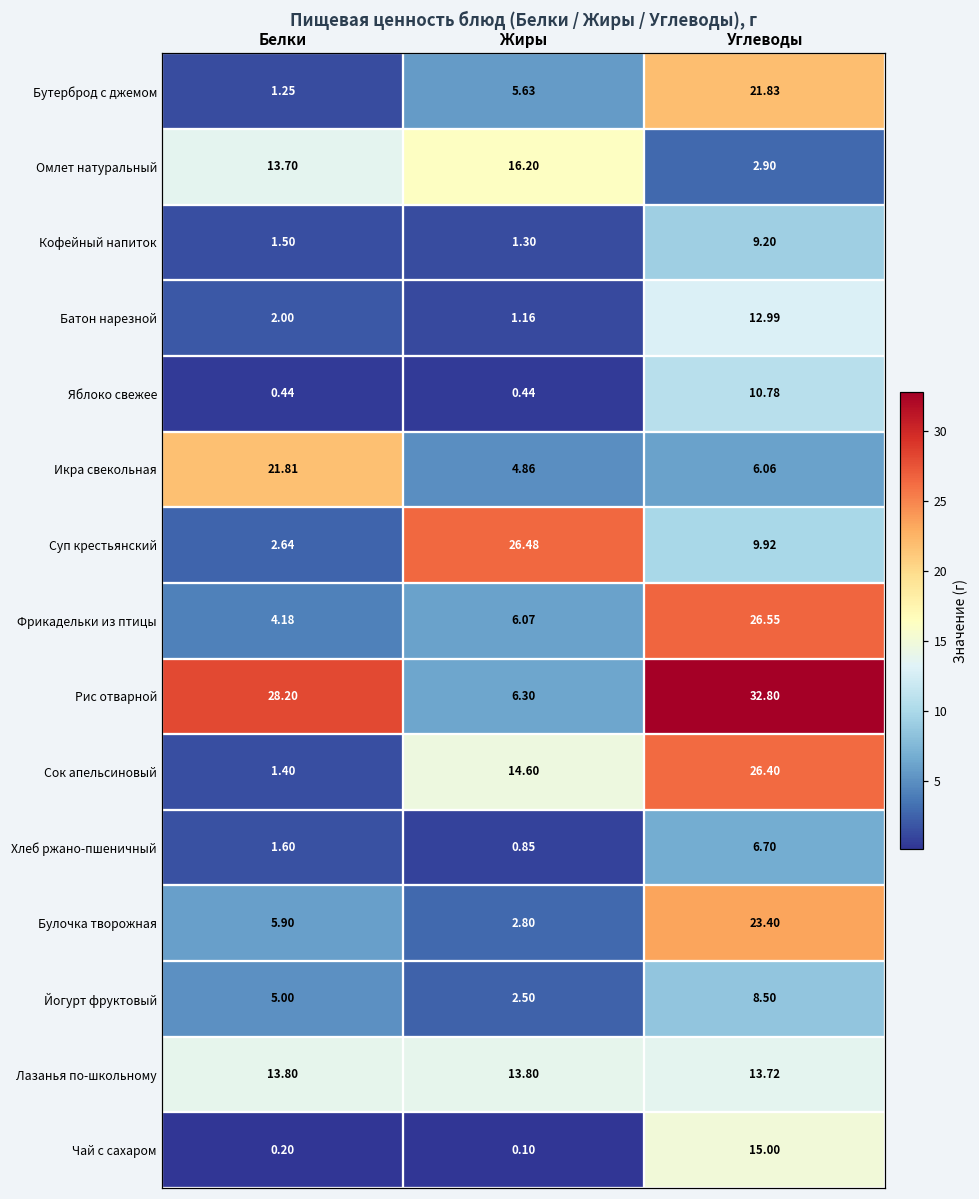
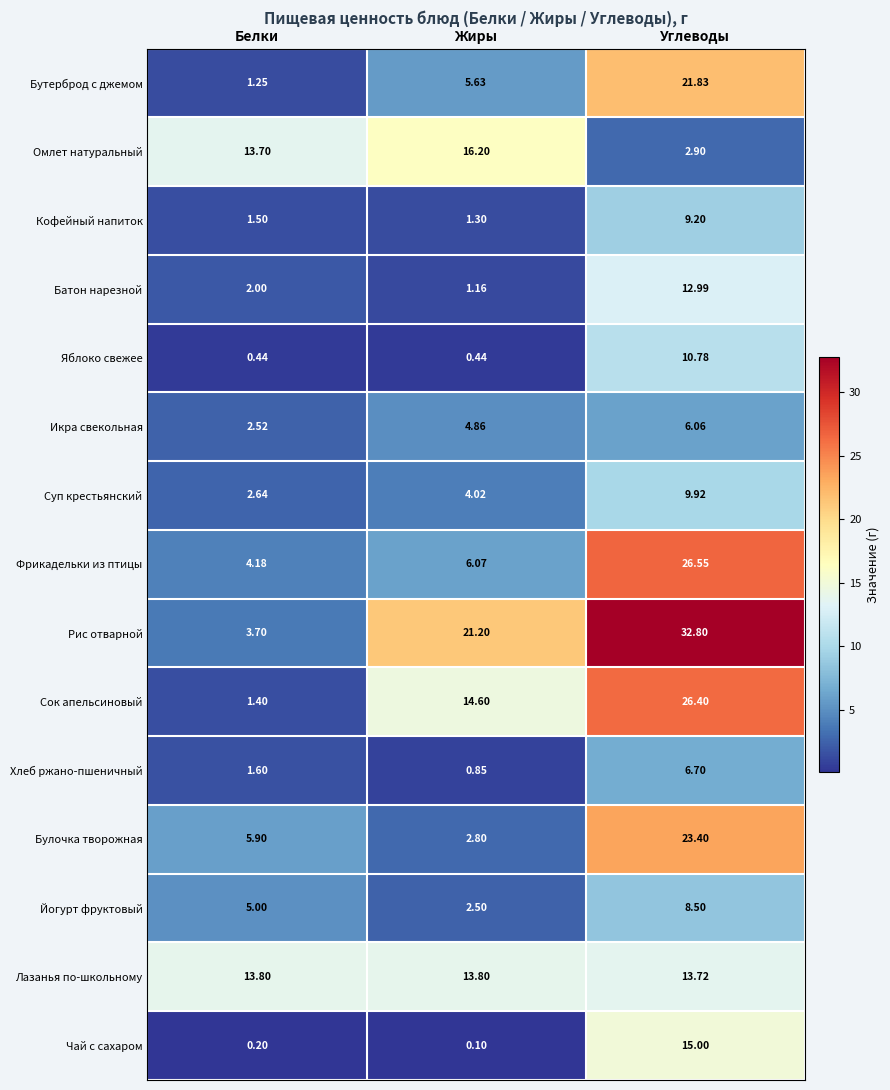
  {
    "Бутерброд с джемом": {
      "Белки": 1.25,
      "Жиры": 5.63,
      "Углеводы": 21.83
    },
    "Омлет натуральный": {
      "Белки": 13.70,
      "Жиры": 16.20,
      "Углеводы": 2.90
    },
    "Кофейный напиток": {
      "Белки": 1.50,
      "Жиры": 1.30,
      "Углеводы": 9.20
    },
    "Батон нарезной": {
      "Белки": 2.00,
      "Жиры": 1.16,
      "Углеводы": 12.99
    },
    "Яблоко свежее": {
      "Белки": 0.44,
      "Жиры": 0.44,
      "Углеводы": 10.78
    },
    "Икра свекольная": {
-     "Белки": 21.81,
+     "Белки": 2.52,
      "Жиры": 4.86,
      "Углеводы": 6.06
    },
    "Суп крестьянский": {
      "Белки": 2.64,
-     "Жиры": 26.48,
+     "Жиры": 4.02,
      "Углеводы": 9.92
    },
    "Фрикадельки из птицы": {
      "Белки": 4.18,
      "Жиры": 6.07,
      "Углеводы": 26.55
    },
    "Рис отварной": {
-     "Белки": 28.20,
-     "Жиры": 6.30,
+     "Белки": 3.70,
+     "Жиры": 21.20,
      "Углеводы": 32.80
    },
    "Сок апельсиновый": {
      "Белки": 1.40,
      "Жиры": 14.60,
      "Углеводы": 26.40
    },
    "Хлеб ржано-пшеничный": {
      "Белки": 1.60,
      "Жиры": 0.85,
      "Углеводы": 6.70
    },
    "Булочка творожная": {
      "Белки": 5.90,
      "Жиры": 2.80,
      "Углеводы": 23.40
    },
    "Йогурт фруктовый": {
      "Белки": 5.00,
      "Жиры": 2.50,
      "Углеводы": 8.50
    },
    "Лазанья по-школьному": {
      "Белки": 13.80,
      "Жиры": 13.80,
      "Углеводы": 13.72
    },
    "Чай с сахаром": {
      "Белки": 0.20,
      "Жиры": 0.10,
      "Углеводы": 15.00
    }
  }
